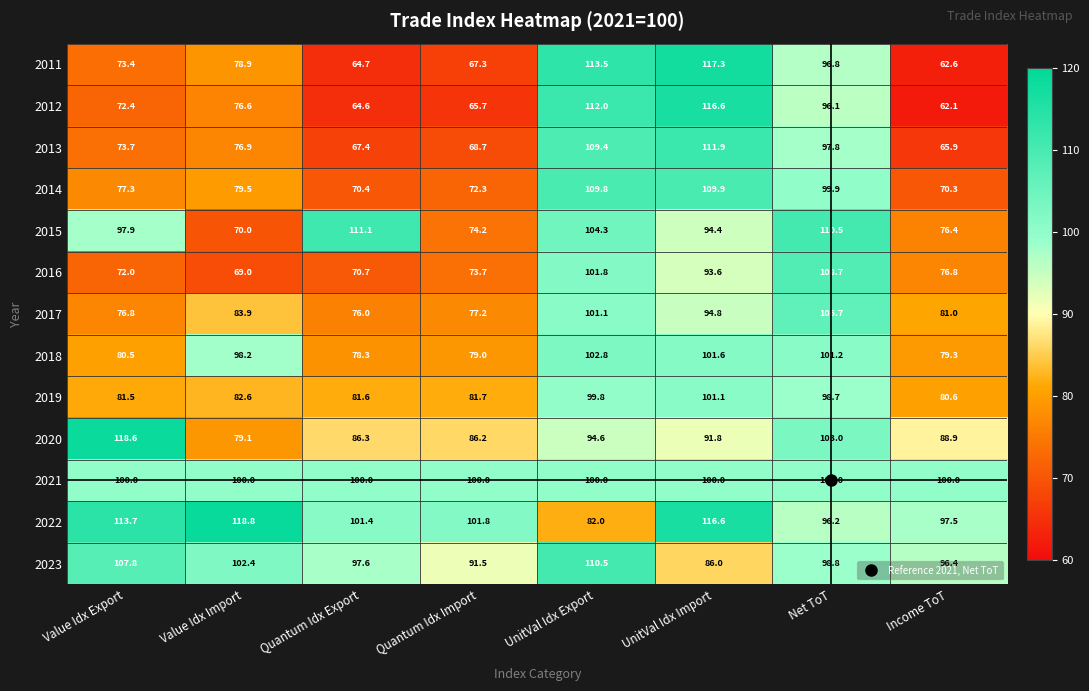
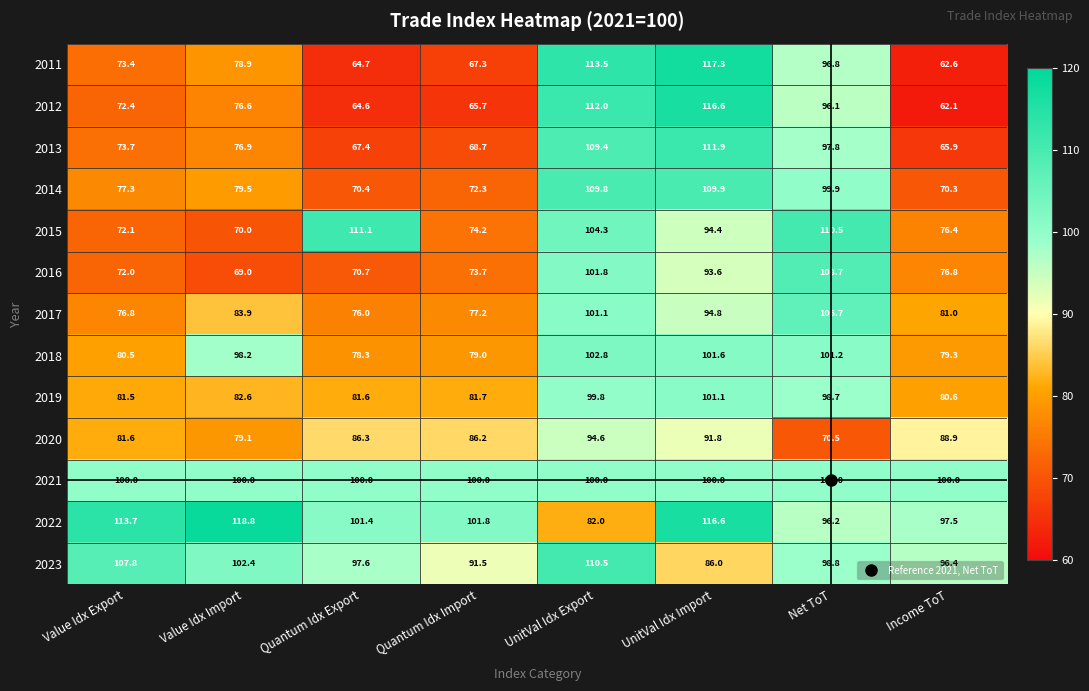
  {
    "2011": {
      "Value Idx Export": 73.4,
      "Value Idx Import": 78.9,
      "Quantum Idx Export": 64.7,
      "Quantum Idx Import": 67.3,
      "UnitVal Idx Export": 113.5,
      "UnitVal Idx Import": 117.3,
      "Net ToT": 96.8,
      "Income ToT": 62.6
    },
    "2012": {
      "Value Idx Export": 72.4,
      "Value Idx Import": 76.6,
      "Quantum Idx Export": 64.6,
      "Quantum Idx Import": 65.7,
      "UnitVal Idx Export": 112.0,
      "UnitVal Idx Import": 116.6,
      "Net ToT": 96.1,
      "Income ToT": 62.1
    },
    "2013": {
      "Value Idx Export": 73.7,
      "Value Idx Import": 76.9,
      "Quantum Idx Export": 67.4,
      "Quantum Idx Import": 68.7,
      "UnitVal Idx Export": 109.4,
      "UnitVal Idx Import": 111.9,
      "Net ToT": 97.8,
      "Income ToT": 65.9
    },
    "2014": {
      "Value Idx Export": 77.3,
      "Value Idx Import": 79.5,
      "Quantum Idx Export": 70.4,
      "Quantum Idx Import": 72.3,
      "UnitVal Idx Export": 109.8,
      "UnitVal Idx Import": 109.9,
      "Net ToT": 99.9,
      "Income ToT": 70.3
    },
    "2015": {
-     "Value Idx Export": 97.9,
+     "Value Idx Export": 72.1,
      "Value Idx Import": 70.0,
      "Quantum Idx Export": 111.1,
      "Quantum Idx Import": 74.2,
      "UnitVal Idx Export": 104.3,
      "UnitVal Idx Import": 94.4,
      "Net ToT": 110.5,
      "Income ToT": 76.4
    },
    "2016": {
      "Value Idx Export": 72.0,
      "Value Idx Import": 69.0,
      "Quantum Idx Export": 70.7,
      "Quantum Idx Import": 73.7,
      "UnitVal Idx Export": 101.8,
      "UnitVal Idx Import": 93.6,
      "Net ToT": 108.7,
      "Income ToT": 76.8
    },
    "2017": {
      "Value Idx Export": 76.8,
      "Value Idx Import": 83.9,
      "Quantum Idx Export": 76.0,
      "Quantum Idx Import": 77.2,
      "UnitVal Idx Export": 101.1,
      "UnitVal Idx Import": 94.8,
      "Net ToT": 106.7,
      "Income ToT": 81.0
    },
    "2018": {
      "Value Idx Export": 80.5,
      "Value Idx Import": 98.2,
      "Quantum Idx Export": 78.3,
      "Quantum Idx Import": 79.0,
      "UnitVal Idx Export": 102.8,
      "UnitVal Idx Import": 101.6,
      "Net ToT": 101.2,
      "Income ToT": 79.3
    },
    "2019": {
      "Value Idx Export": 81.5,
      "Value Idx Import": 82.6,
      "Quantum Idx Export": 81.6,
      "Quantum Idx Import": 81.7,
      "UnitVal Idx Export": 99.8,
      "UnitVal Idx Import": 101.1,
      "Net ToT": 98.7,
      "Income ToT": 80.6
    },
    "2020": {
-     "Value Idx Export": 118.6,
+     "Value Idx Export": 81.6,
      "Value Idx Import": 79.1,
      "Quantum Idx Export": 86.3,
      "Quantum Idx Import": 86.2,
      "UnitVal Idx Export": 94.6,
      "UnitVal Idx Import": 91.8,
-     "Net ToT": 103.0,
+     "Net ToT": 70.5,
      "Income ToT": 88.9
    },
    "2021": {
      "Value Idx Export": 100.0,
      "Value Idx Import": 100.0,
      "Quantum Idx Export": 100.0,
      "Quantum Idx Import": 100.0,
      "UnitVal Idx Export": 100.0,
      "UnitVal Idx Import": 100.0,
      "Income ToT": 100.0
    },
    "2022": {
      "Value Idx Export": 113.7,
      "Value Idx Import": 118.8,
      "Quantum Idx Export": 101.4,
      "Quantum Idx Import": 101.8,
      "UnitVal Idx Export": 82.0,
      "UnitVal Idx Import": 116.6,
      "Net ToT": 96.2,
      "Income ToT": 97.5
    },
    "2023": {
      "Value Idx Export": 107.8,
      "Value Idx Import": 102.4,
      "Quantum Idx Export": 97.6,
      "Quantum Idx Import": 91.5,
      "UnitVal Idx Export": 110.5,
      "UnitVal Idx Import": 86.0,
      "Net ToT": 98.8
    }
  }
